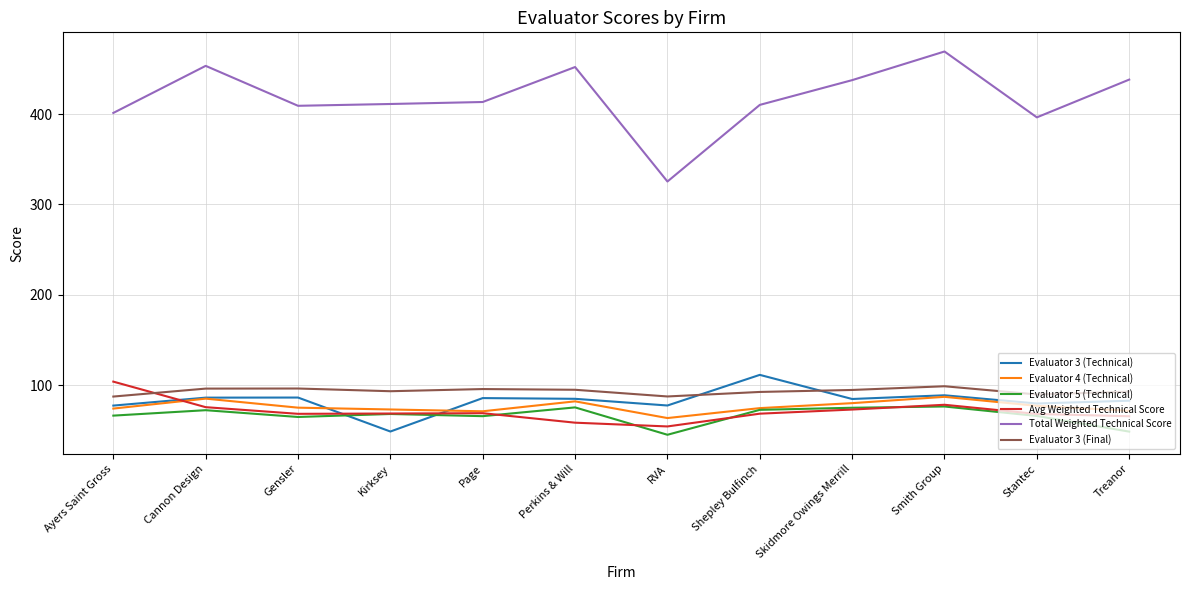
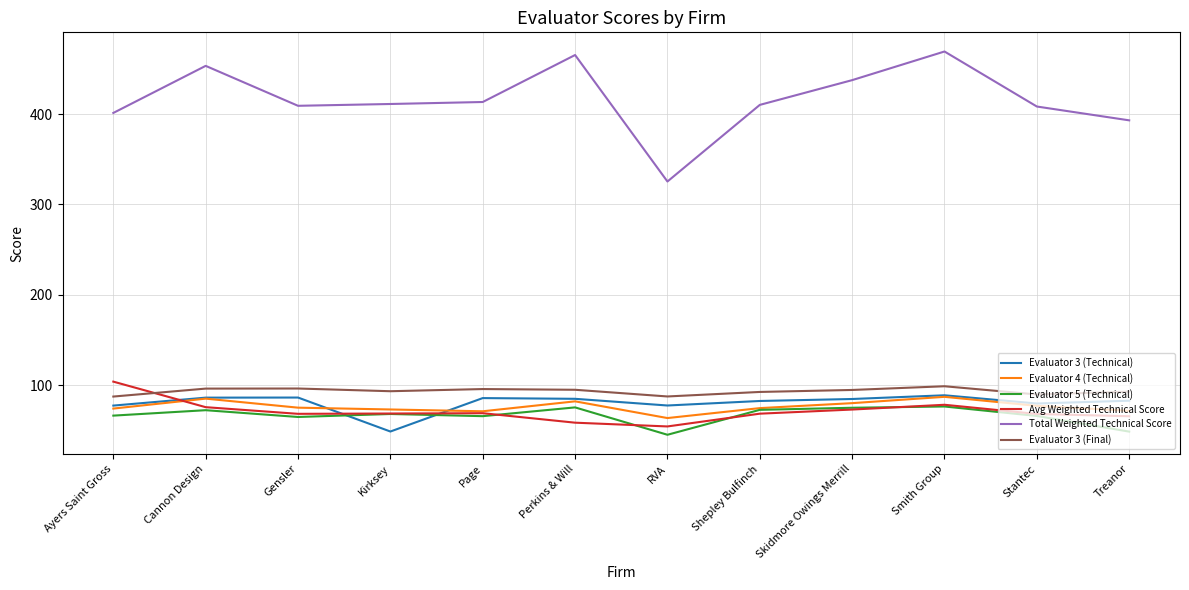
  {
    "Evaluator 3 (Technical)": {
      "Ayers Saint Gross": 80,
      "Gensler": 90,
      "Kirksey": 50,
      "Page": 90,
      "RVA": 80,
-     "Shepley Bulfinch": 110,
+     "Shepley Bulfinch": 80,
      "Skidmore Owings Merrill": 80
    },
    "Evaluator 4 (Technical)": {
      "Ayers Saint Gross": 70,
      "Gensler": 80,
      "Kirksey": 70,
      "RVA": 60,
      "Skidmore Owings Merrill": 80
    },
    "Evaluator 5 (Technical)": {
      "Ayers Saint Gross": 70,
      "Cannon Design": 70,
      "Gensler": 60,
      "Page": 70,
      "Perkins & Will": 80,
      "RVA": 50
    },
    "Avg Weighted Technical Score": {
      "Ayers Saint Gross": 100,
      "Cannon Design": 80,
      "Gensler": 70,
      "Perkins & Will": 60,
      "RVA": 50,
      "Shepley Bulfinch": 70
    },
    "Total Weighted Technical Score": {
      "Ayers Saint Gross": 400,
      "Cannon Design": 450,
      "Gensler": 410,
      "Kirksey": 410,
      "Page": 410,
-     "Perkins & Will": 450,
+     "Perkins & Will": 470,
      "RVA": 330,
      "Shepley Bulfinch": 410,
      "Skidmore Owings Merrill": 440,
      "Smith Group": 470,
-     "Stantec": 400,
-     "Treanor": 440
+     "Stantec": 410,
+     "Treanor": 390
    },
    "Evaluator 3 (Final)": {
      "Ayers Saint Gross": 90,
      "Cannon Design": 100,
      "Gensler": 100,
      "Kirksey": 90,
      "Page": 100,
      "Perkins & Will": 90,
      "RVA": 90,
      "Shepley Bulfinch": 90,
      "Skidmore Owings Merrill": 90,
      "Smith Group": 100
    }
  }
